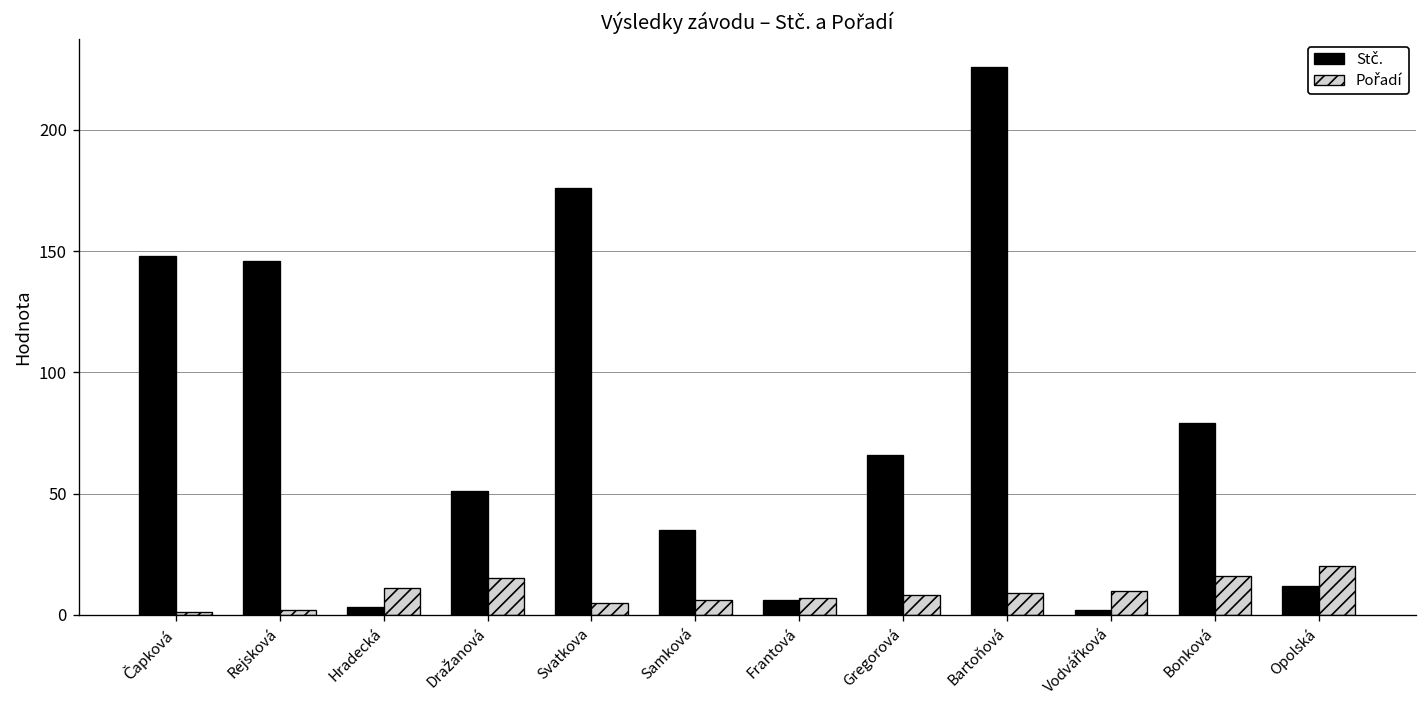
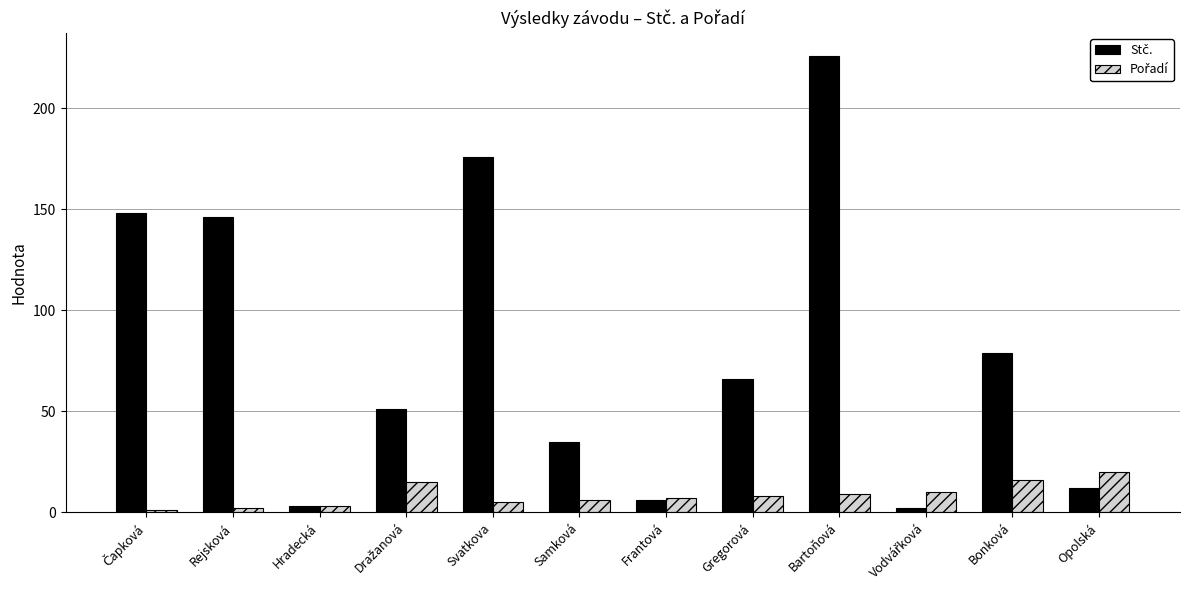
  {
    "Stč.": {
      "Čapková": 148,
      "Rejsková": 146,
      "Hradecká": 3,
      "Dražanová": 51,
      "Svatkova": 176,
      "Samková": 35,
      "Frantová": 6,
      "Gregorová": 66,
      "Bartoňová": 226,
      "Vodvářková": 2,
      "Bonková": 79,
      "Opolská": 12
    },
    "Pořadí": {
      "Rejsková": 2,
-     "Hradecká": 11,
+     "Hradecká": 3,
      "Dražanová": 15,
      "Svatkova": 5,
      "Samková": 6,
      "Frantová": 7,
      "Gregorová": 8,
      "Bartoňová": 9,
      "Vodvářková": 10,
      "Bonková": 16,
      "Opolská": 20
    }
  }
